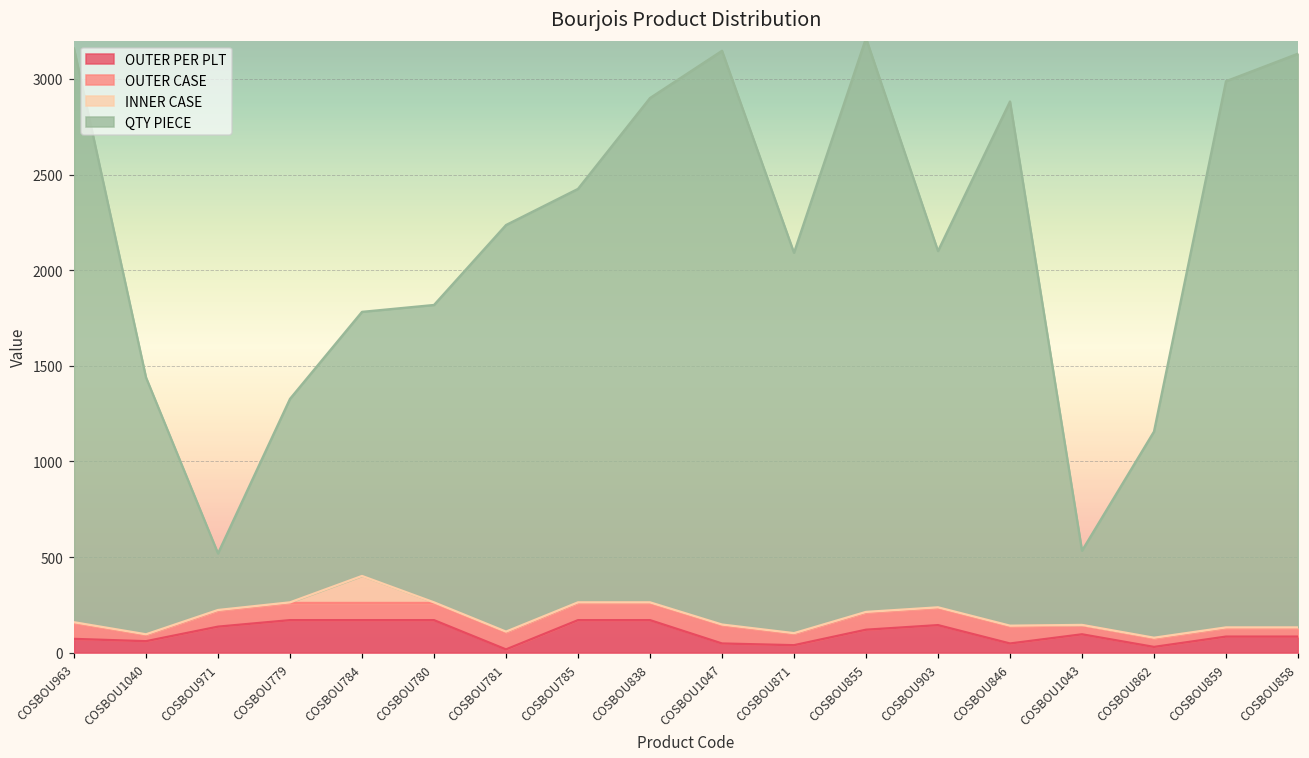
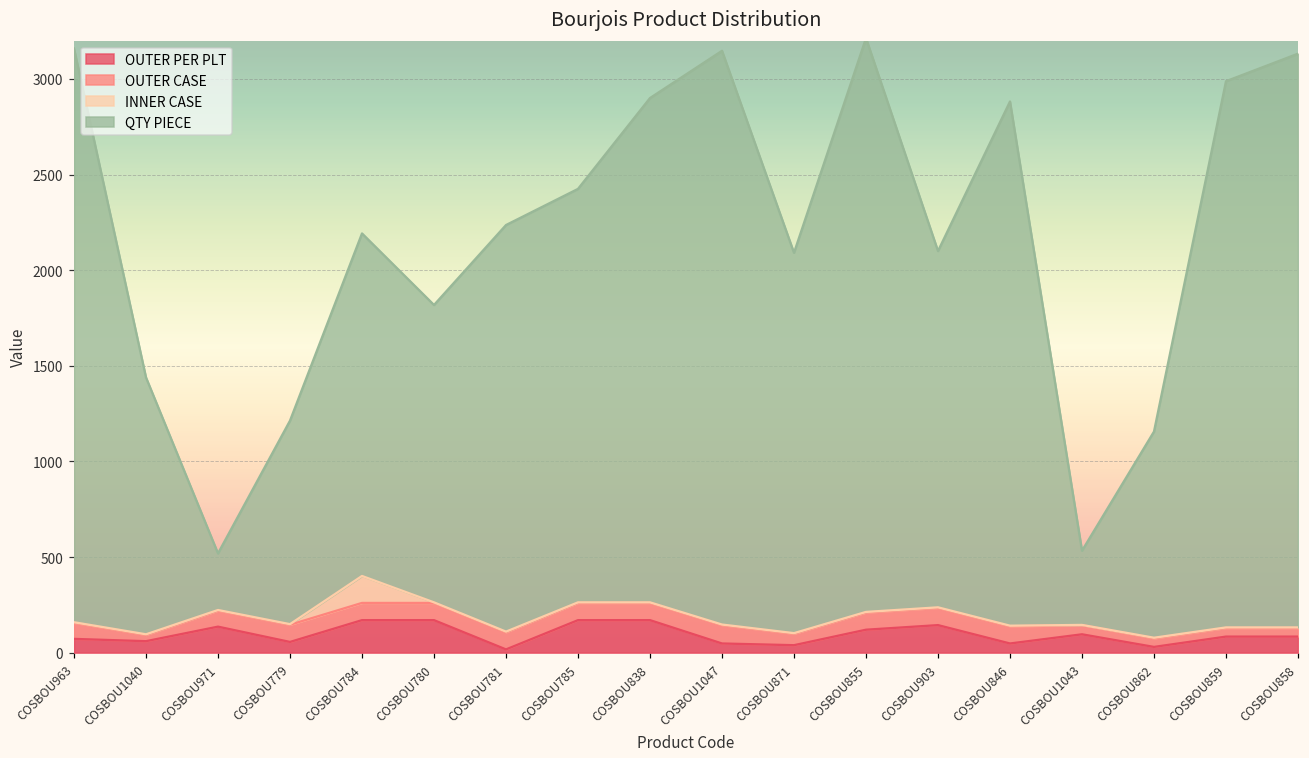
  {
    "OUTER PER PLT": {
      "COSBOU963": 70,
      "COSBOU1040": 60,
      "COSBOU971": 140,
-     "COSBOU779": 170,
+     "COSBOU779": 60,
      "COSBOU784": 170,
      "COSBOU780": 170,
      "COSBOU781": 20,
      "COSBOU785": 170,
      "COSBOU838": 170,
      "COSBOU1047": 50,
      "COSBOU871": 40,
      "COSBOU855": 120,
      "COSBOU903": 140,
      "COSBOU846": 50,
      "COSBOU1043": 100,
      "COSBOU862": 30,
      "COSBOU859": 80,
      "COSBOU858": 80
    },
    "OUTER CASE": {
      "COSBOU784": 90
    },
    "INNER CASE": {
      "COSBOU784": 140
    },
    "QTY PIECE": {
      "COSBOU963": 3000,
      "COSBOU1040": 1340,
      "COSBOU971": 300,
      "COSBOU779": 1060,
-     "COSBOU784": 1380,
+     "COSBOU784": 1790,
      "COSBOU780": 1560,
      "COSBOU781": 2130,
      "COSBOU785": 2160,
      "COSBOU838": 2640,
      "COSBOU1047": 3000,
      "COSBOU871": 1990,
      "COSBOU903": 1860,
      "COSBOU846": 2740,
      "COSBOU1043": 390,
      "COSBOU862": 1080,
      "COSBOU859": 2860,
      "COSBOU858": 3000
    }
  }
